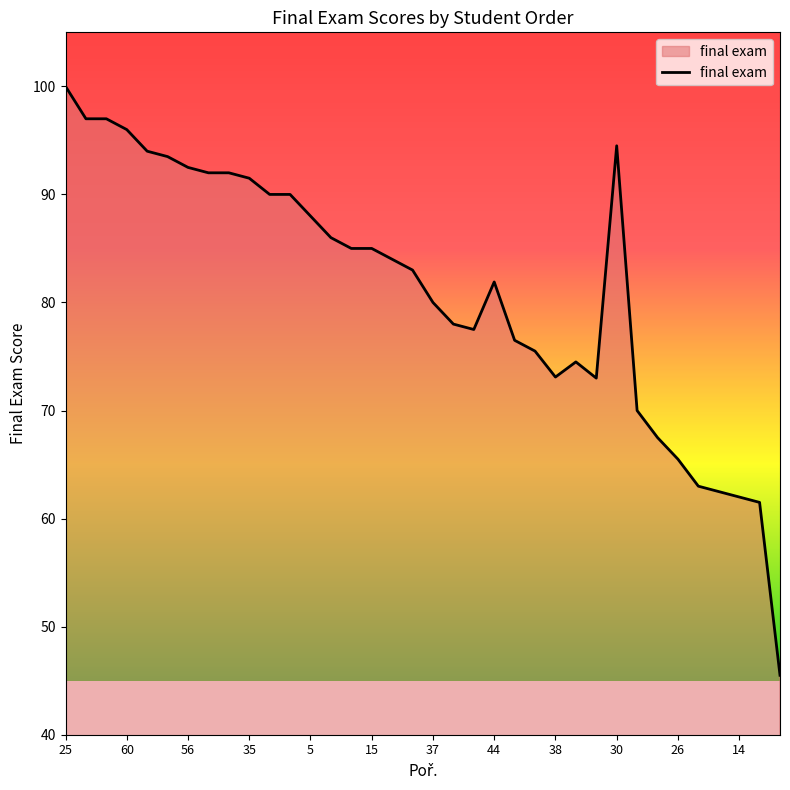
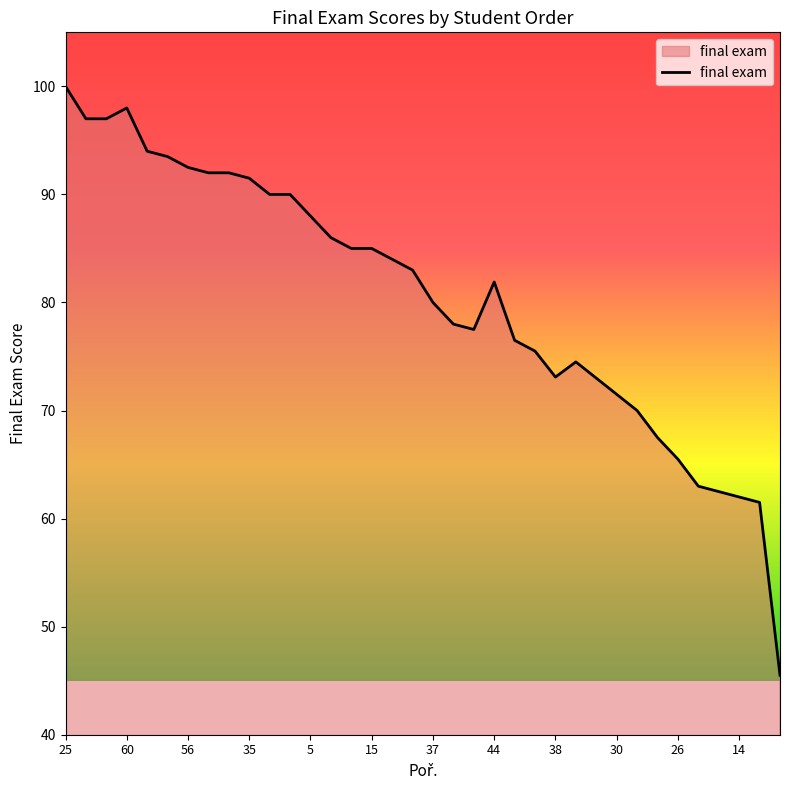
  {
-   "60": 96,
+   "60": 98,
    "56": 92.5,
    "15": 85.0,
    "37": 80.0,
    "44": 81.9,
    "38": 73.1,
-   "30": 94.5
+   "30": 71.5
  }
